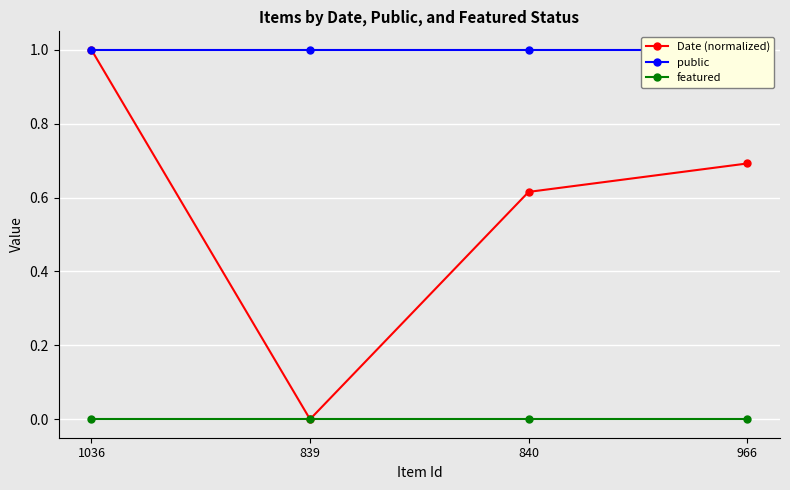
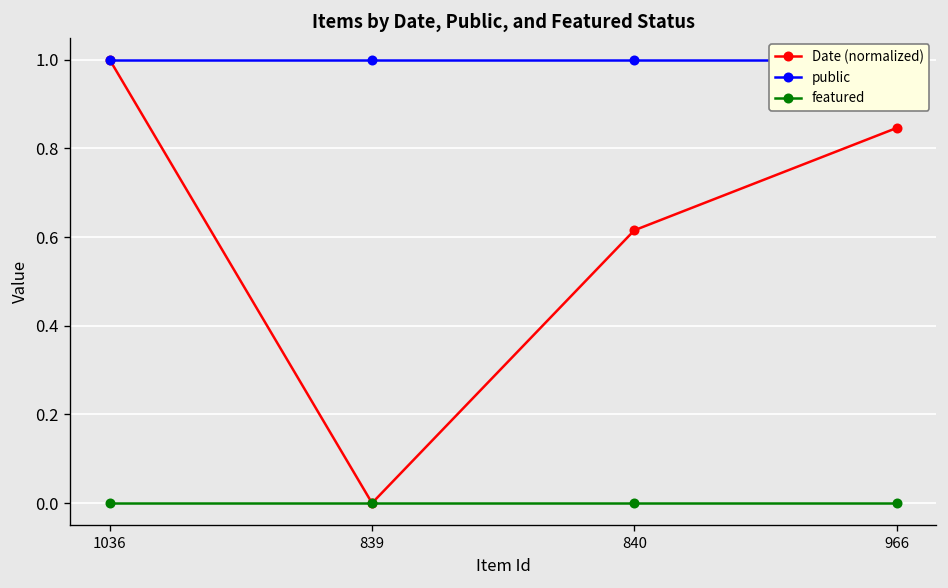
  {
    "Date (normalized)": {
      "840": 0.62,
-     "966": 0.69
+     "966": 0.85
    },
    "public": {
      "839": 1.00,
      "840": 1.00
    },
    "featured": {
      "1036": 0.00,
      "840": 0.00,
      "966": 0.00
    }
  }
